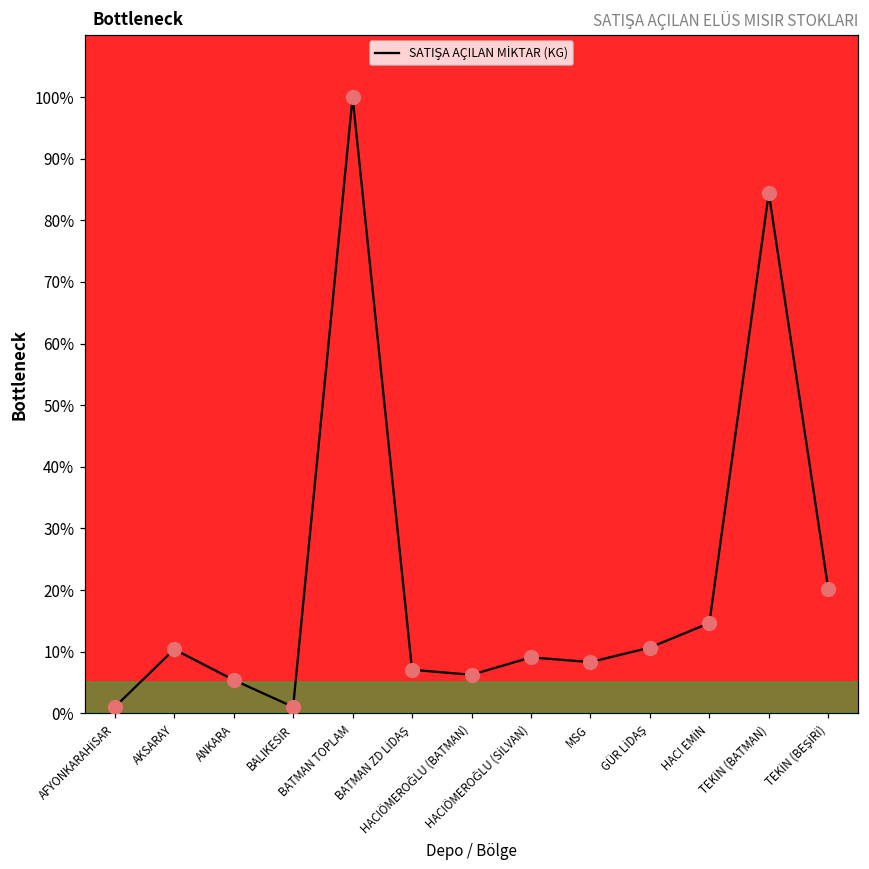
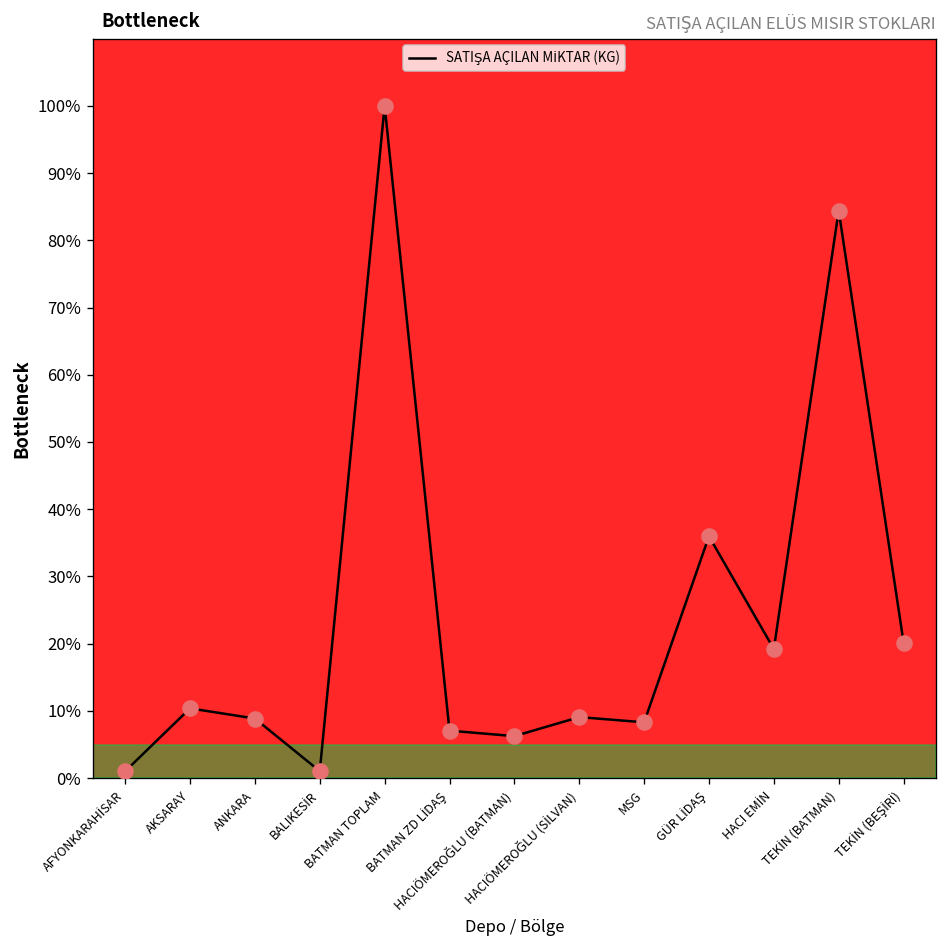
  {
    "AKSARAY": "10%",
-   "ANKARA": "5%",
+   "ANKARA": "9%",
    "BATMAN TOPLAM": "100%",
    "BATMAN ZD LİDAŞ": "7%",
    "HACIÖMEROĞLU (BATMAN)": "6%",
    "HACIÖMEROĞLU (SİLVAN)": "9%",
    "MSG": "8%",
-   "GÜR LİDAŞ": "11%",
-   "HACI EMİN": "15%",
+   "GÜR LİDAŞ": "36%",
+   "HACI EMİN": "19%",
    "TEKİN (BATMAN)": "84%",
    "TEKİN (BEŞİRİ)": "20%"
  }
